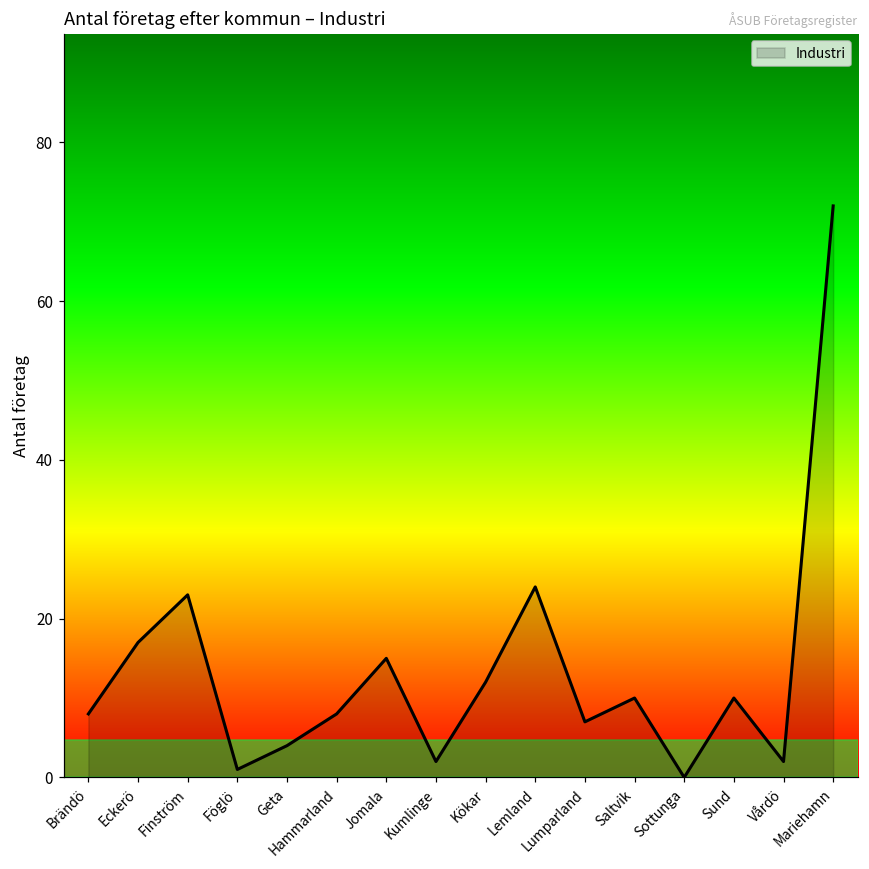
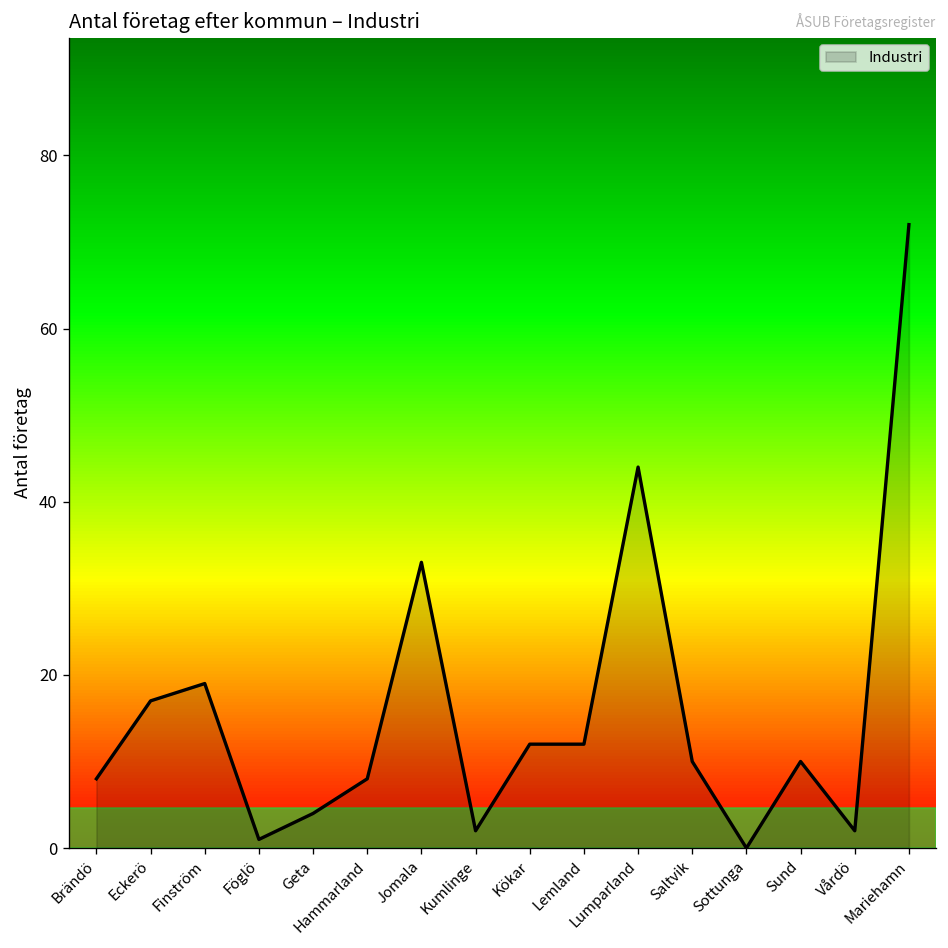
  {
    "Brändö": 8,
    "Eckerö": 17,
-   "Finström": 23,
+   "Finström": 19,
    "Hammarland": 8,
-   "Jomala": 15,
+   "Jomala": 33,
    "Kökar": 12,
-   "Lemland": 24,
-   "Lumparland": 7,
+   "Lemland": 12,
+   "Lumparland": 44,
    "Saltvik": 10,
    "Sund": 10,
    "Mariehamn": 72
  }
